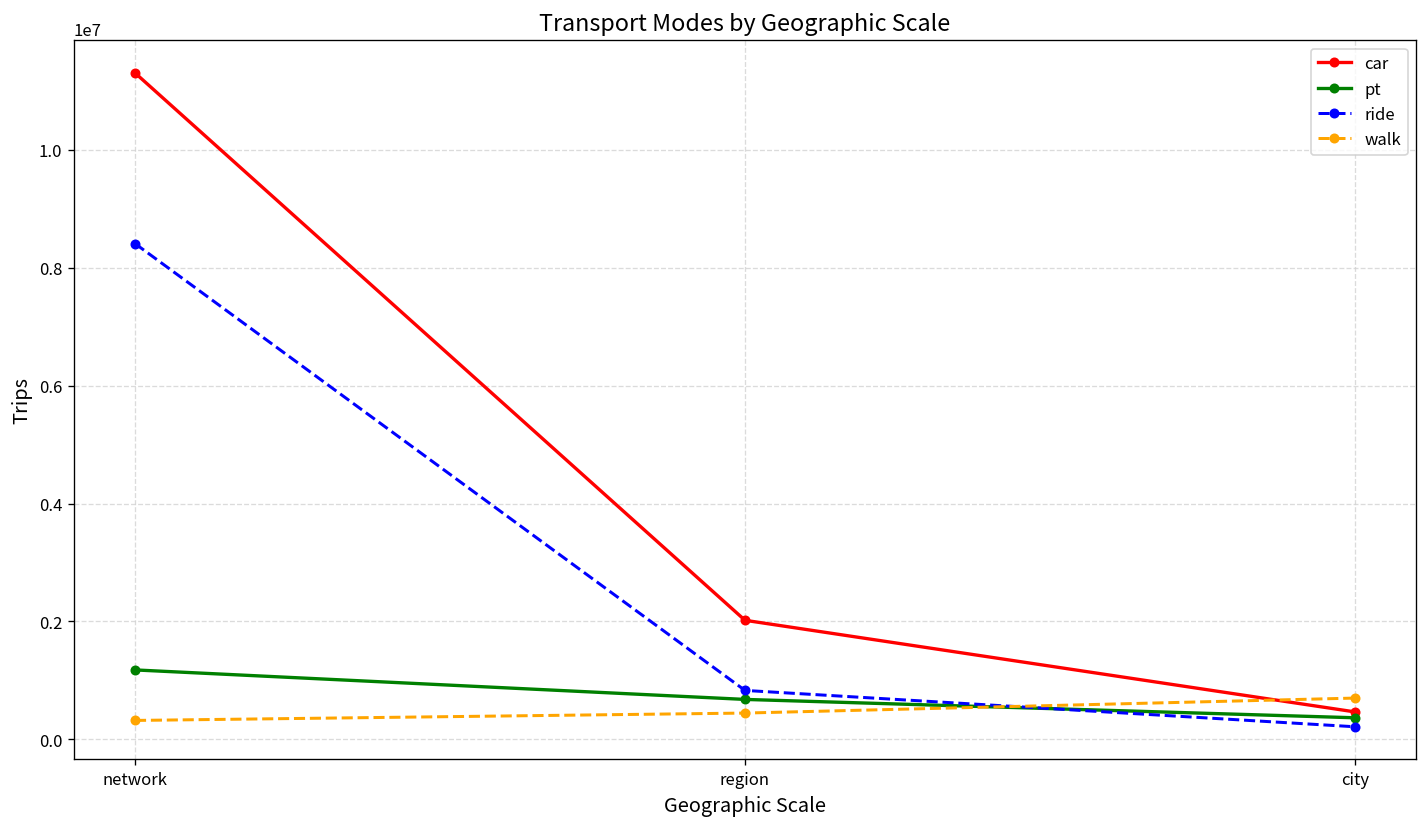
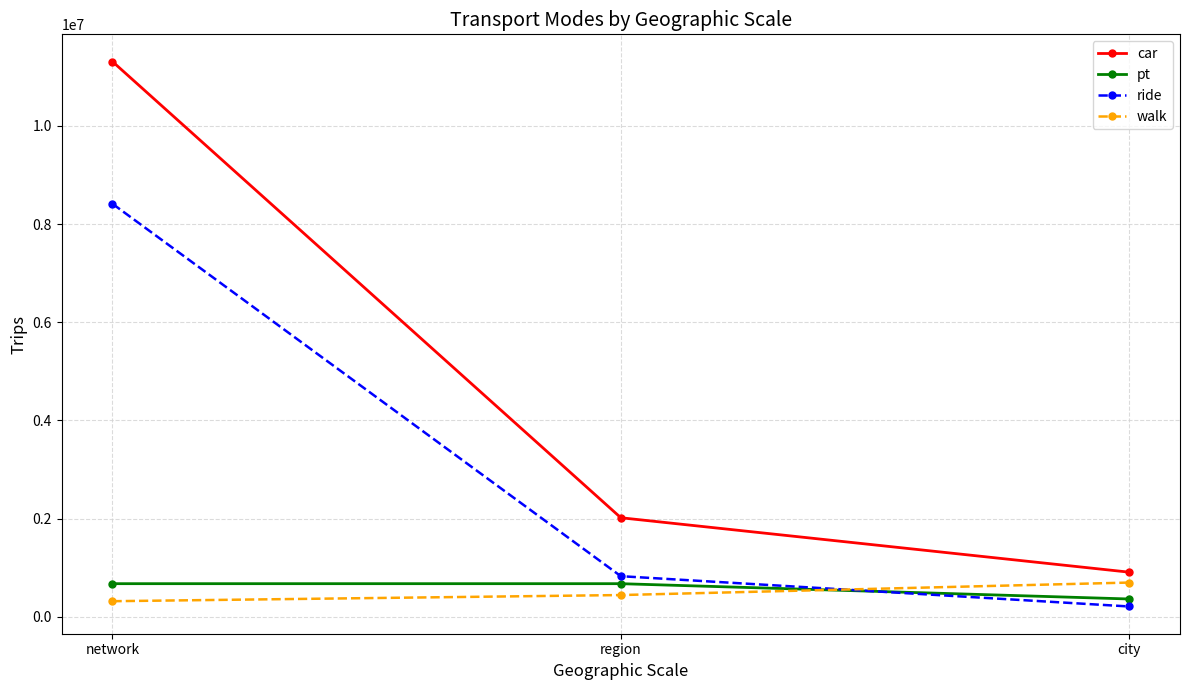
  {
    "car": {
      "network": 11300000,
      "region": 2000000,
-     "city": 500000
+     "city": 900000
    },
    "pt": {
-     "network": 1200000,
+     "network": 700000,
      "region": 700000,
      "city": 400000
    },
    "ride": {
      "network": 8400000,
      "region": 800000,
      "city": 200000
    },
    "walk": {
      "network": 300000,
      "region": 400000,
      "city": 700000
    }
  }
